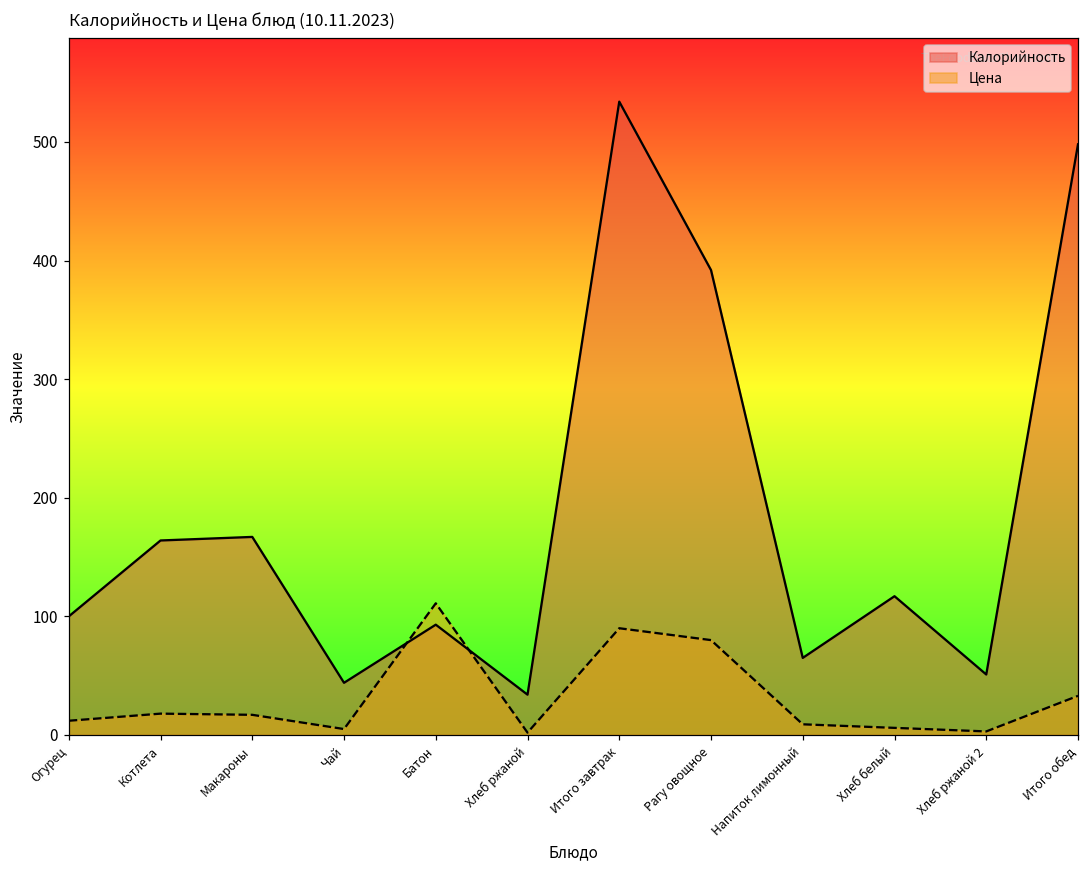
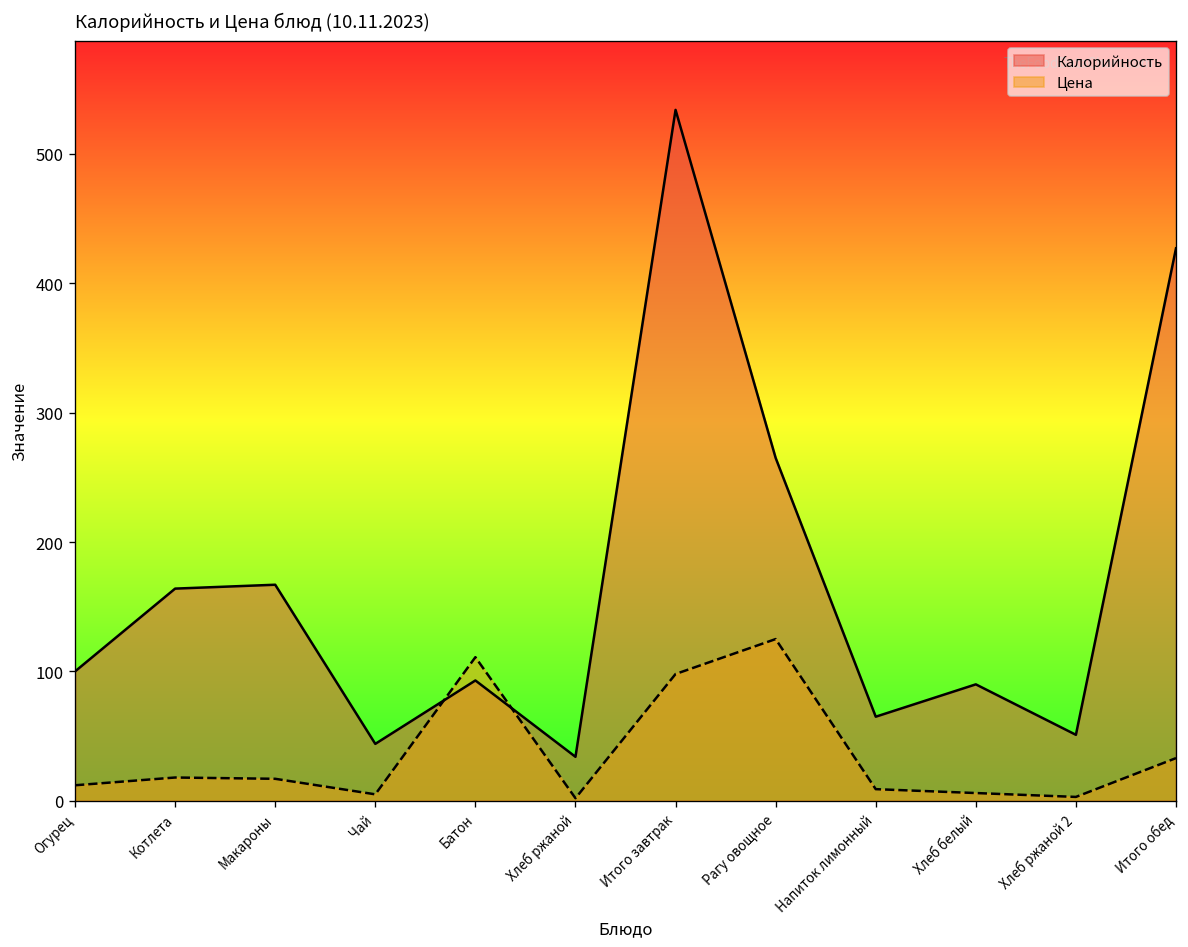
  {
    "Калорийность": {
      "Огурец": 100,
      "Котлета": 164,
      "Макароны": 167,
      "Чай": 44,
      "Батон": 93,
      "Хлеб ржаной": 34,
      "Итого завтрак": 534,
-     "Рагу овощное": 392,
+     "Рагу овощное": 265,
      "Напиток лимонный": 65,
-     "Хлеб белый": 117,
+     "Хлеб белый": 90,
      "Хлеб ржаной 2": 51,
-     "Итого обед": 498
+     "Итого обед": 427
    },
    "Цена": {
      "Огурец": 12,
      "Котлета": 18,
      "Макароны": 17,
      "Чай": 5,
      "Батон": 111,
      "Хлеб ржаной": 2,
-     "Итого завтрак": 90,
-     "Рагу овощное": 80,
+     "Итого завтрак": 98,
+     "Рагу овощное": 125,
      "Напиток лимонный": 9,
      "Хлеб белый": 6,
      "Хлеб ржаной 2": 3,
      "Итого обед": 33
    }
  }
